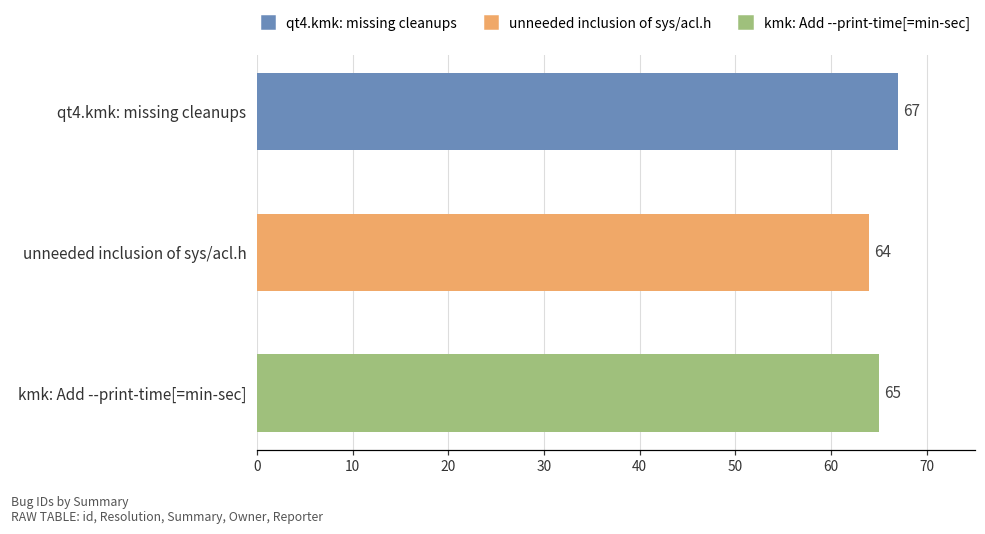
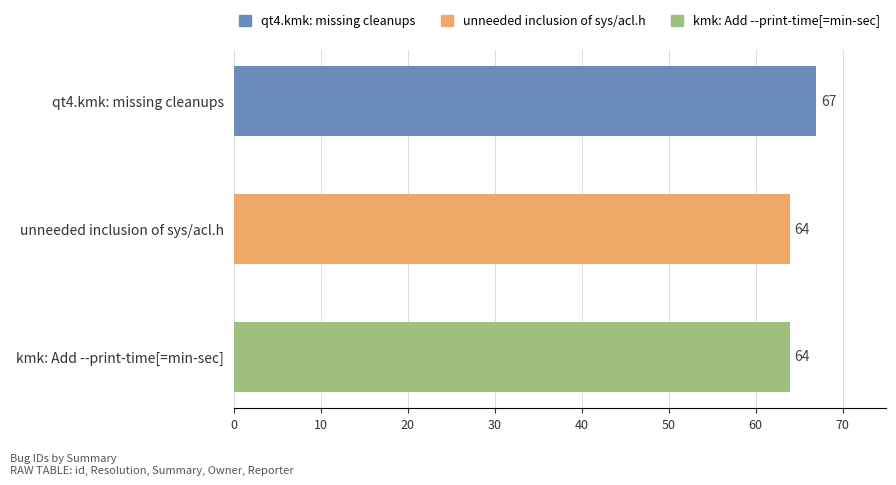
  {
    "qt4.kmk: missing cleanups": 67,
    "unneeded inclusion of sys/acl.h": 64,
-   "kmk: Add --print-time[=min-sec]": 65
+   "kmk: Add --print-time[=min-sec]": 64
  }
